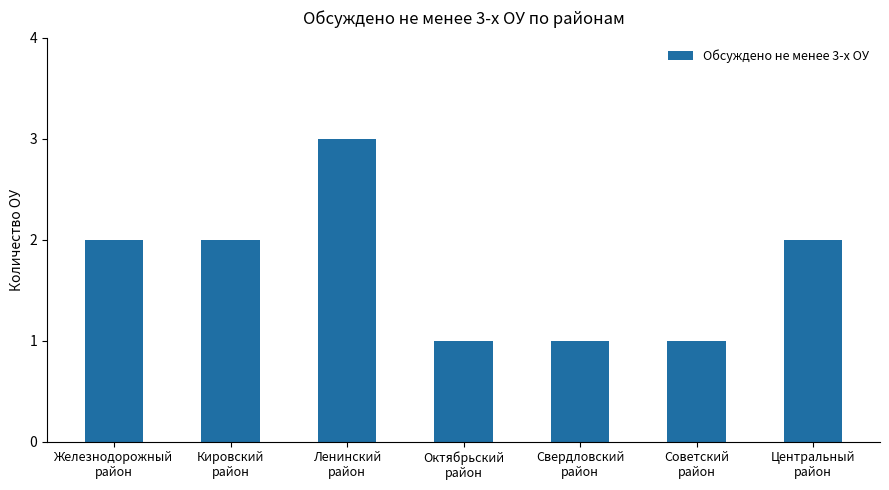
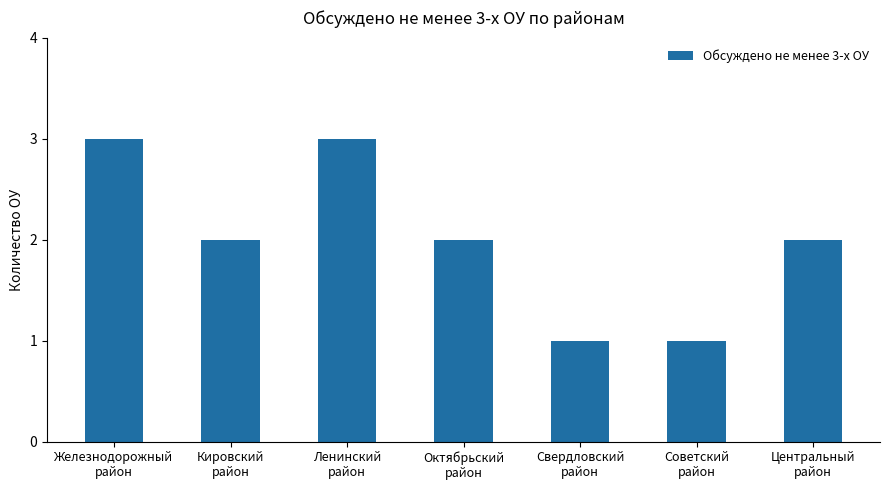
  {
-   "Железнодорожный район": 2,
+   "Железнодорожный район": 3,
    "Кировский район": 2,
    "Ленинский район": 3,
-   "Октябрьский район": 1,
+   "Октябрьский район": 2,
    "Свердловский район": 1,
    "Советский район": 1,
    "Центральный район": 2
  }
